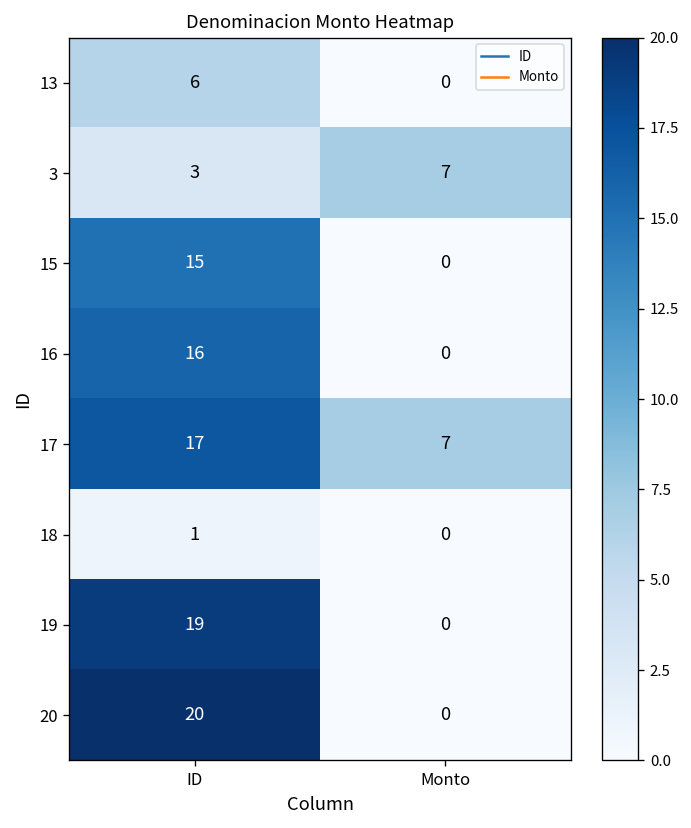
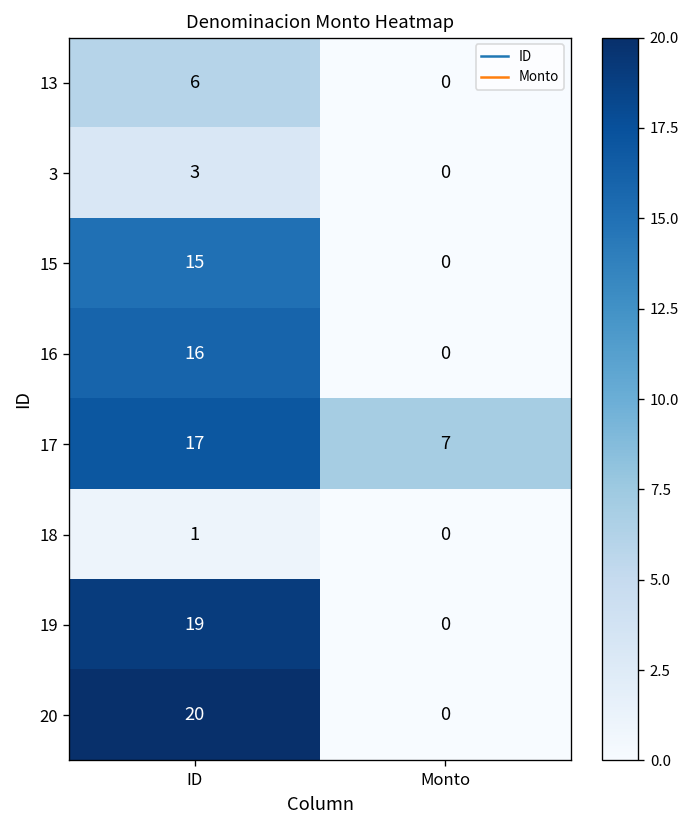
  {
    "13": {
      "ID": 6,
      "Monto": 0
    },
    "3": {
      "ID": 3,
-     "Monto": 7
+     "Monto": 0
    },
    "15": {
      "ID": 15,
      "Monto": 0
    },
    "16": {
      "ID": 16,
      "Monto": 0
    },
    "17": {
      "ID": 17,
      "Monto": 7
    },
    "18": {
      "ID": 1,
      "Monto": 0
    },
    "19": {
      "ID": 19,
      "Monto": 0
    },
    "20": {
      "ID": 20,
      "Monto": 0
    }
  }
